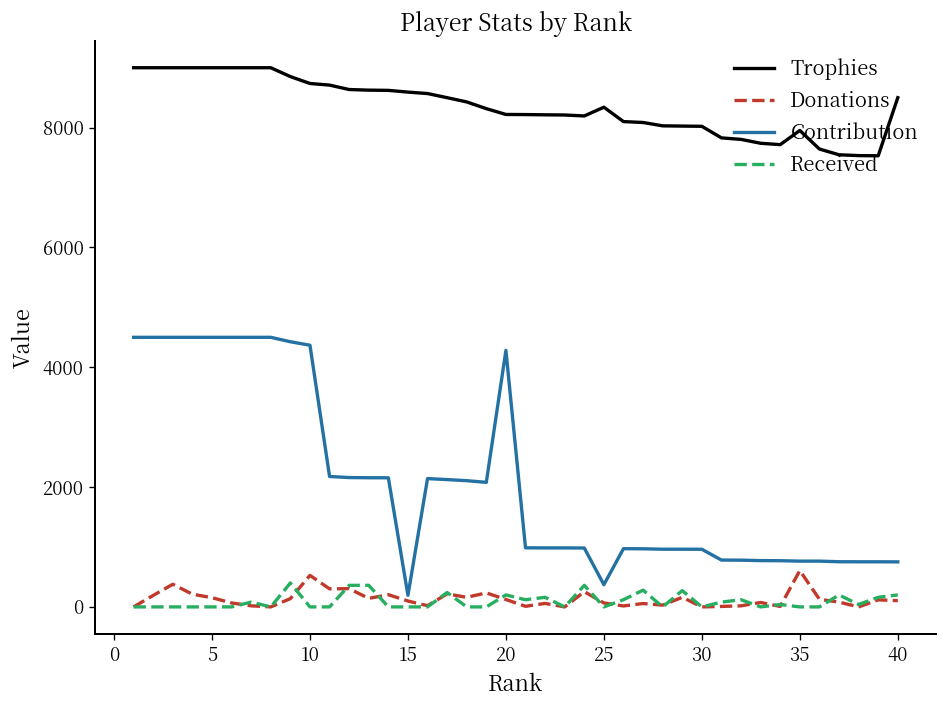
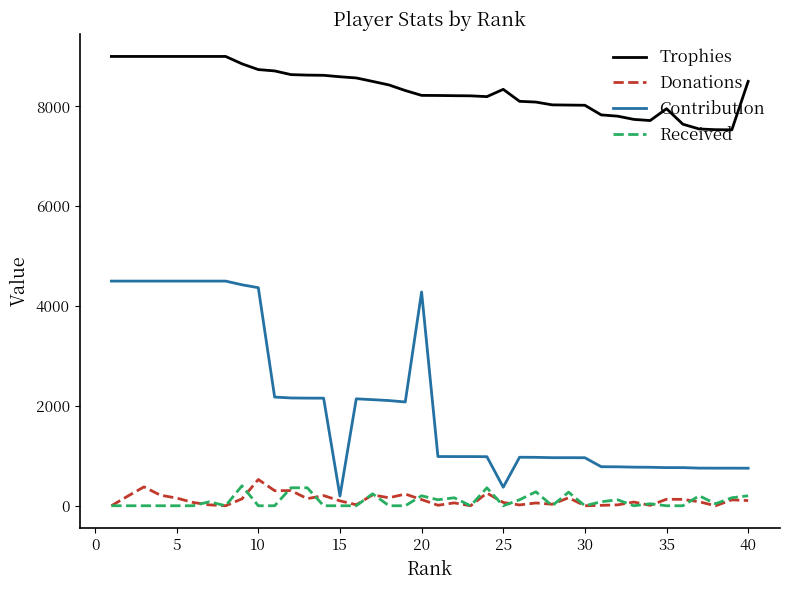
  {
    "Trophies": {
      "5": 9000,
      "10": 8700,
      "15": 8600,
      "20": 8200,
      "25": 8300,
      "30": 8000,
      "35": 8000,
      "40": 8500
    },
    "Donations": {
      "5": 200,
      "10": 500,
      "15": 100,
      "20": 100,
      "25": 100,
-     "35": 600,
+     "35": 100,
      "40": 100
    },
    "Contribution": {
      "5": 4500,
      "10": 4400,
      "15": 200,
      "20": 4300,
      "25": 400,
      "30": 1000,
      "35": 800,
      "40": 800
    },
    "Received": {
      "5": 0,
      "10": 0,
      "15": 0,
      "20": 200,
      "25": 0,
      "35": 0,
      "40": 200
    }
  }
